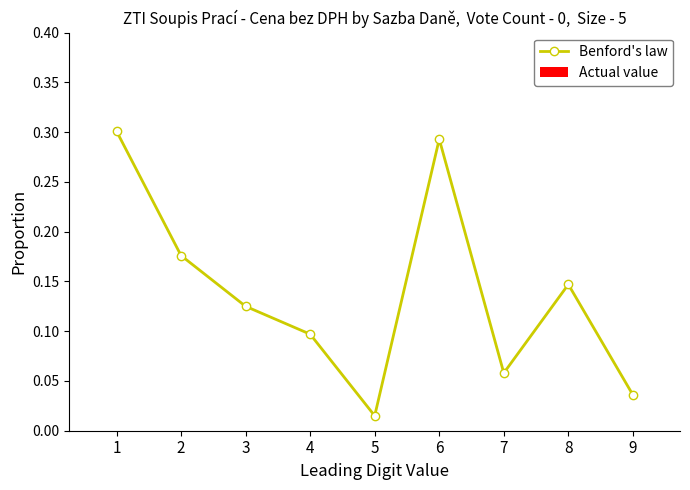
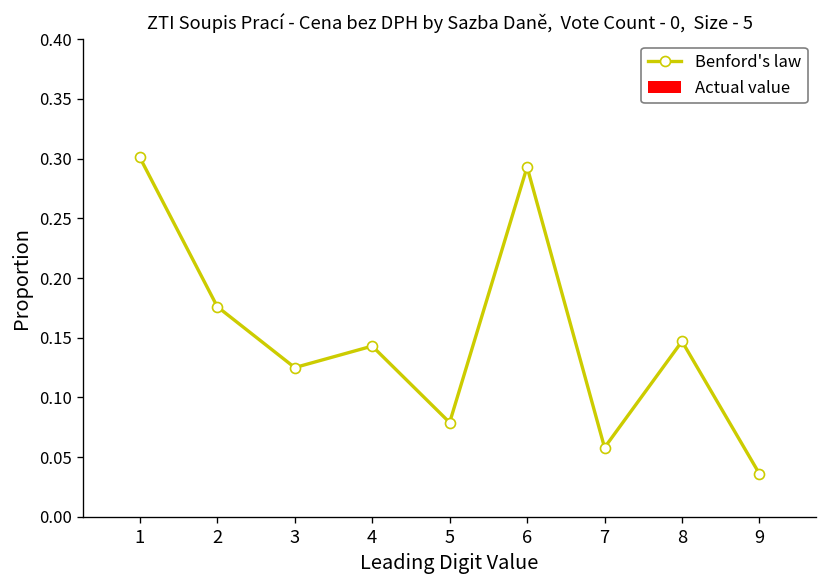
  {
    "Benford's law": {
      "1": 0.30,
      "2": 0.18,
      "3": 0.13,
-     "4": 0.10,
-     "5": 0.02,
+     "4": 0.14,
+     "5": 0.08,
      "6": 0.29,
      "7": 0.06,
      "8": 0.15,
      "9": 0.04
    },
    "Actual value": {
      "1": 0.00,
      "2": 0.00,
      "3": 0.00,
      "4": 0.00,
      "5": 0.00,
      "6": 0.00,
      "7": 0.00,
      "8": 0.00,
      "9": 0.00
    }
  }
